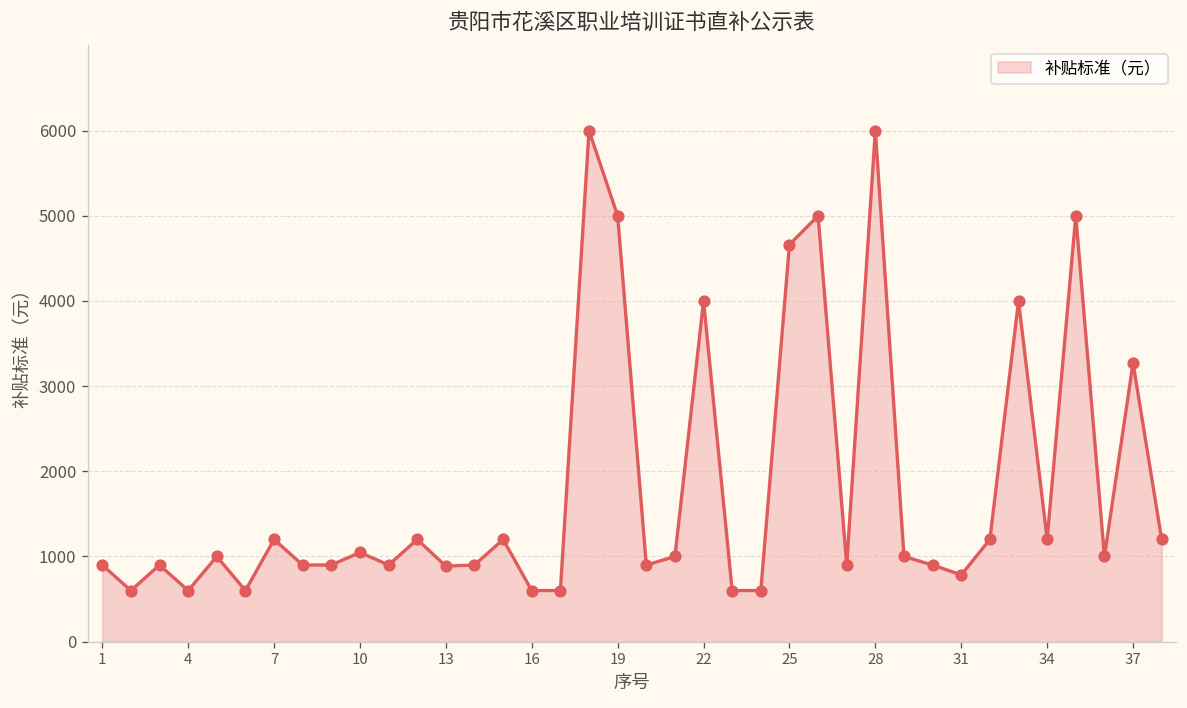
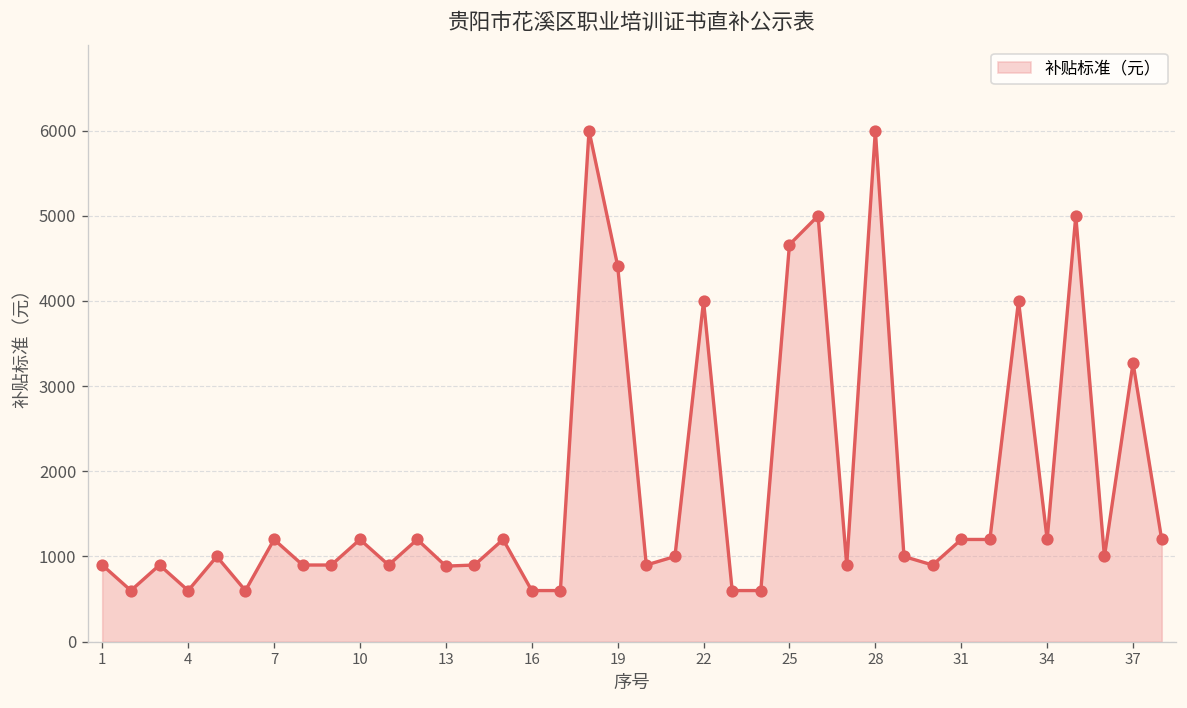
  {
    "1": 900,
    "4": 600,
    "7": 1200,
-   "10": 1000,
+   "10": 1200,
    "13": 900,
    "16": 600,
-   "19": 5000,
+   "19": 4400,
    "22": 4000,
    "25": 4700,
    "28": 6000,
-   "31": 800,
+   "31": 1200,
    "34": 1200,
    "37": 3300
  }
